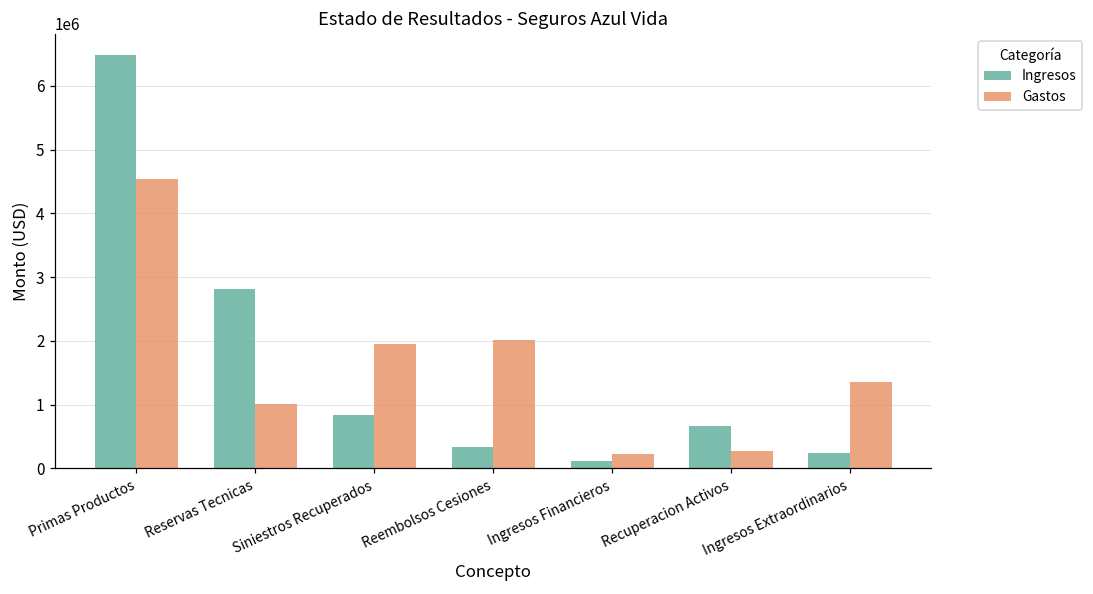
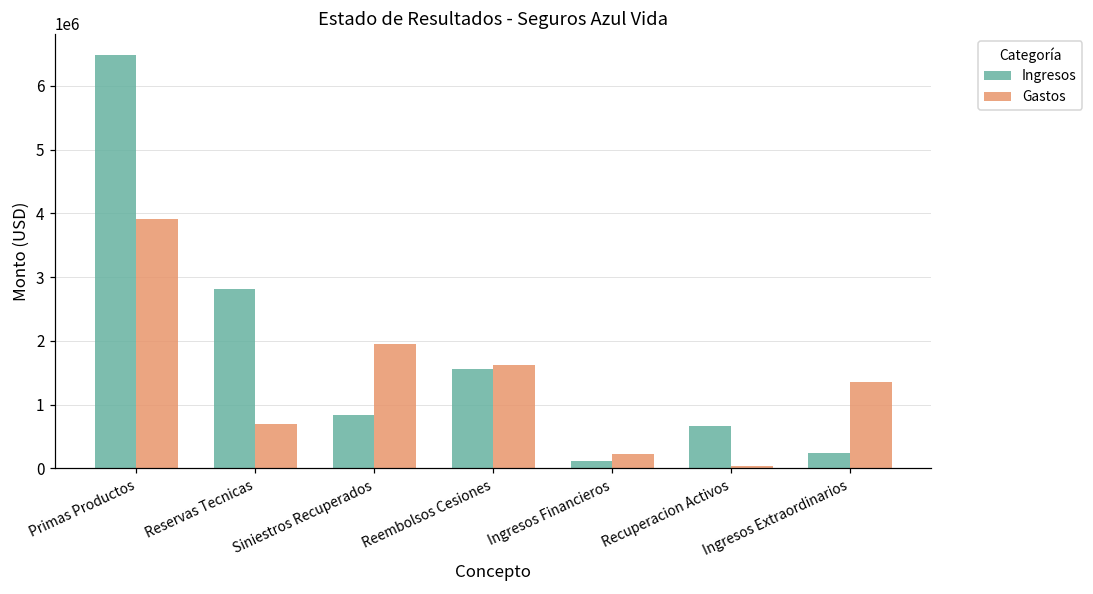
  {
    "Ingresos": {
      "Primas Productos": 6500000,
      "Reservas Tecnicas": 2800000,
      "Siniestros Recuperados": 800000,
-     "Reembolsos Cesiones": 300000,
+     "Reembolsos Cesiones": 1600000,
      "Ingresos Financieros": 100000,
      "Recuperacion Activos": 700000,
      "Ingresos Extraordinarios": 200000
    },
    "Gastos": {
-     "Primas Productos": 4500000,
-     "Reservas Tecnicas": 1000000,
+     "Primas Productos": 3900000,
+     "Reservas Tecnicas": 700000,
      "Siniestros Recuperados": 2000000,
-     "Reembolsos Cesiones": 2000000,
+     "Reembolsos Cesiones": 1600000,
      "Ingresos Financieros": 200000,
-     "Recuperacion Activos": 300000,
+     "Recuperacion Activos": 0,
      "Ingresos Extraordinarios": 1400000
    }
  }
